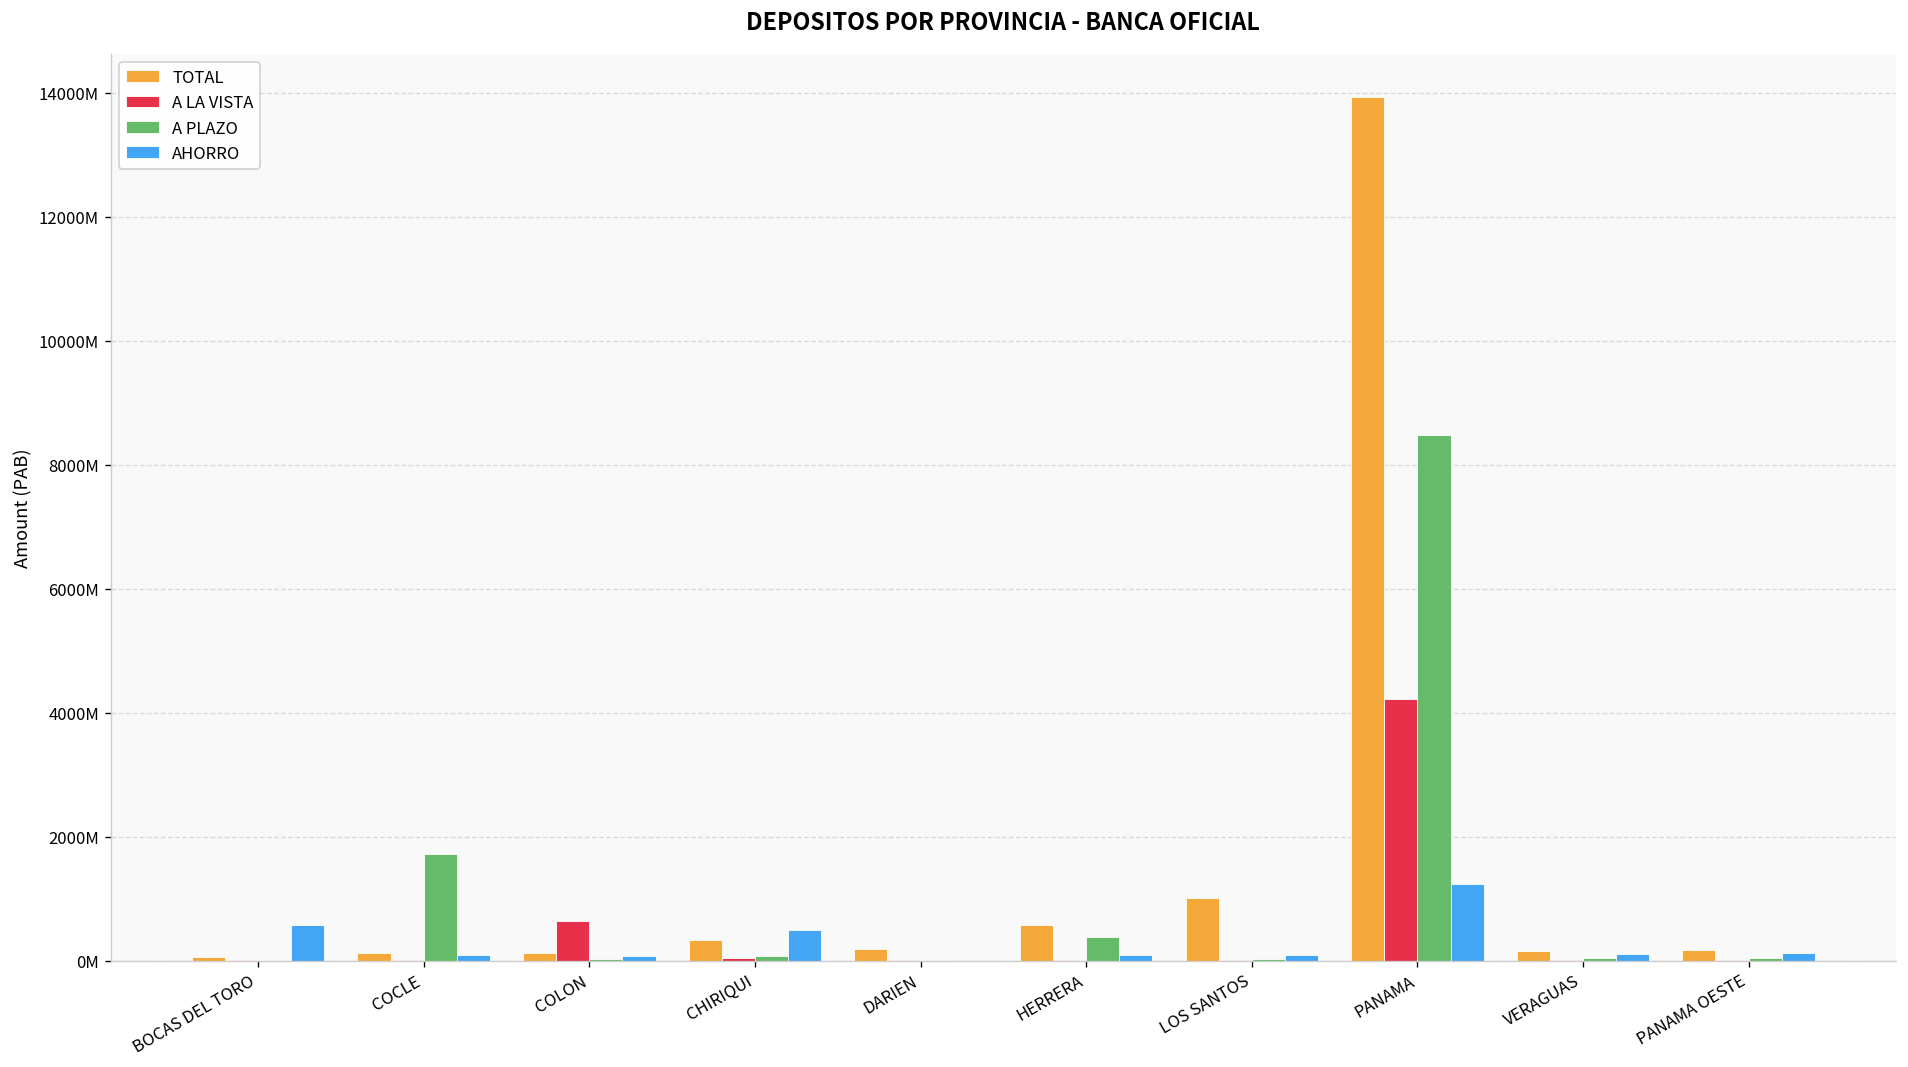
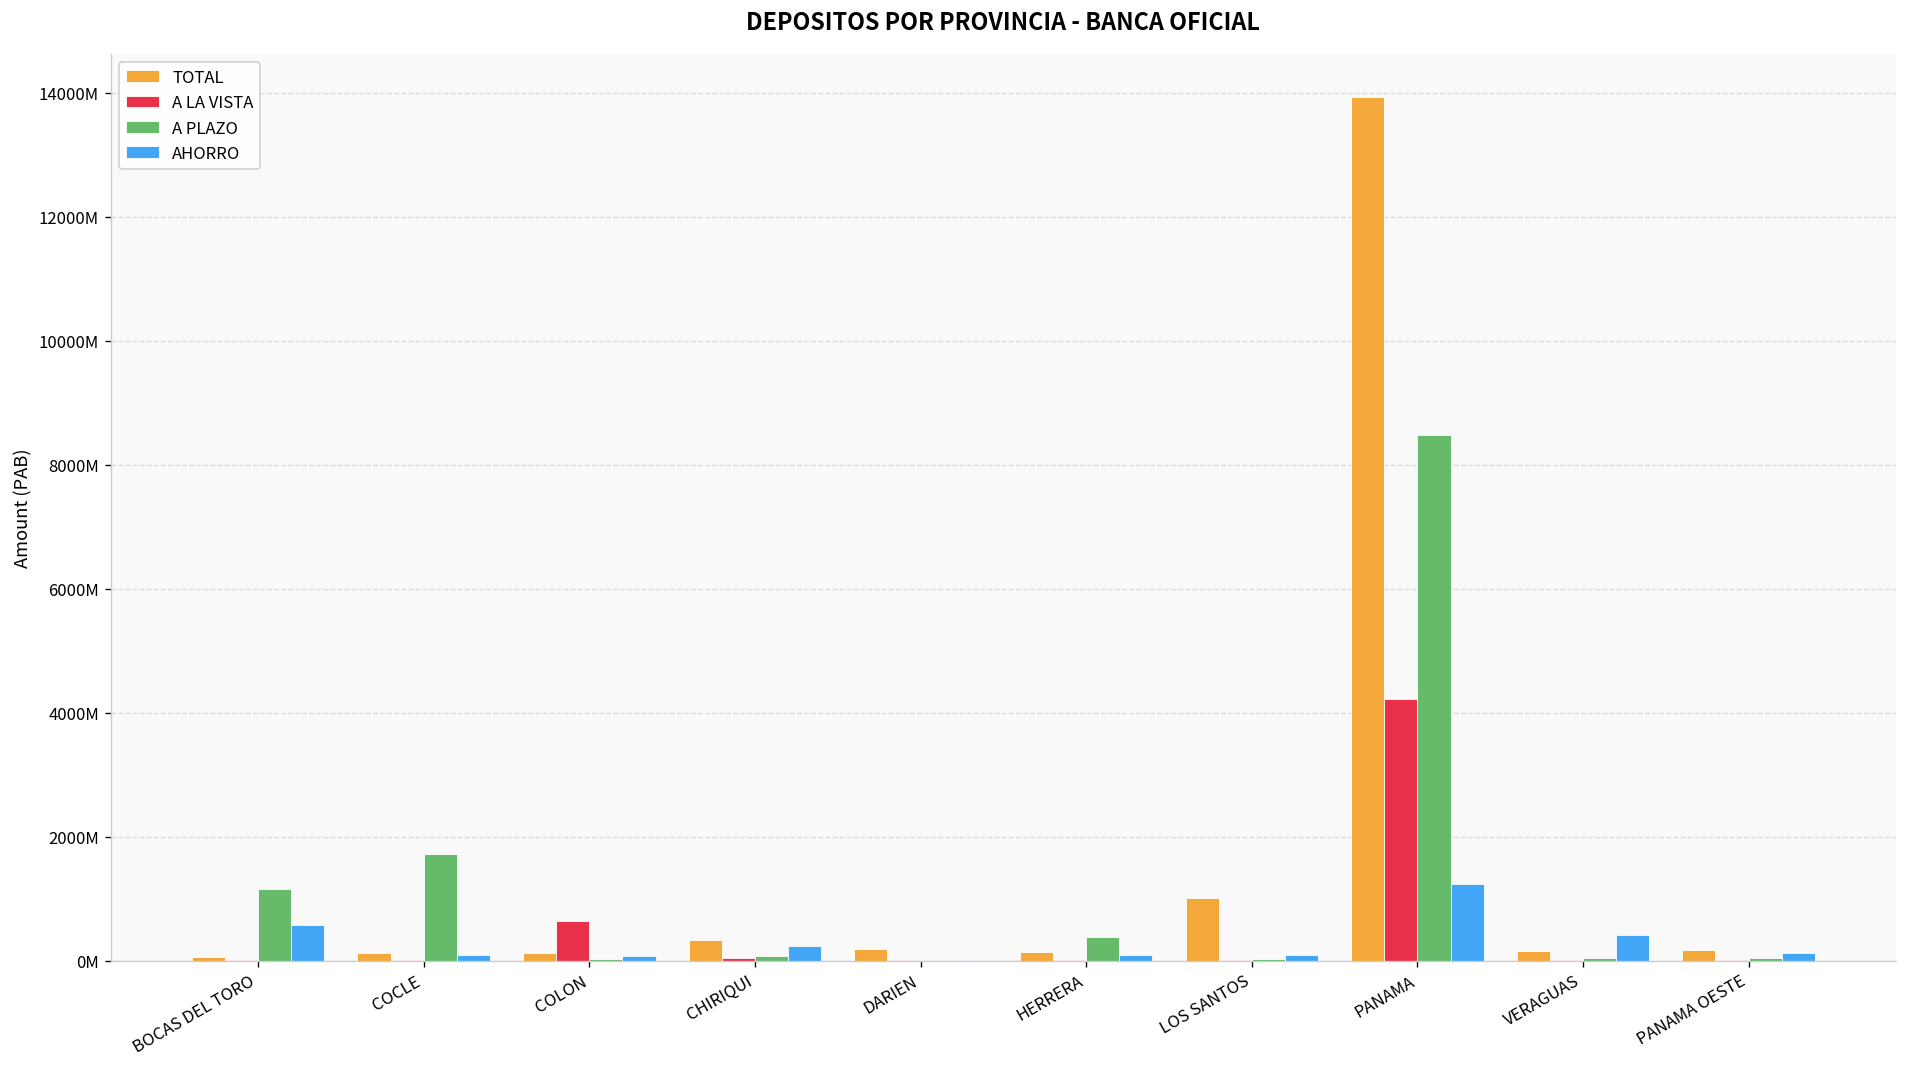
  {
    "TOTAL": {
      "BOCAS DEL TORO": 100000000,
      "COCLE": 100000000,
      "COLON": 100000000,
      "CHIRIQUI": 300000000,
      "DARIEN": 200000000,
-     "HERRERA": 600000000,
+     "HERRERA": 100000000,
      "LOS SANTOS": 1000000000,
      "PANAMA": 13900000000,
      "VERAGUAS": 200000000,
      "PANAMA OESTE": 200000000
    },
    "A LA VISTA": {
      "COLON": 600000000,
      "PANAMA": 4200000000
    },
    "A PLAZO": {
-     "BOCAS DEL TORO": 0,
+     "BOCAS DEL TORO": 1200000000,
      "COCLE": 1700000000,
      "CHIRIQUI": 100000000,
      "HERRERA": 400000000,
      "PANAMA": 8500000000
    },
    "AHORRO": {
      "BOCAS DEL TORO": 600000000,
      "COCLE": 100000000,
      "COLON": 100000000,
-     "CHIRIQUI": 500000000,
+     "CHIRIQUI": 200000000,
      "HERRERA": 100000000,
      "LOS SANTOS": 100000000,
      "PANAMA": 1200000000,
-     "VERAGUAS": 100000000,
+     "VERAGUAS": 400000000,
      "PANAMA OESTE": 100000000
    }
  }
